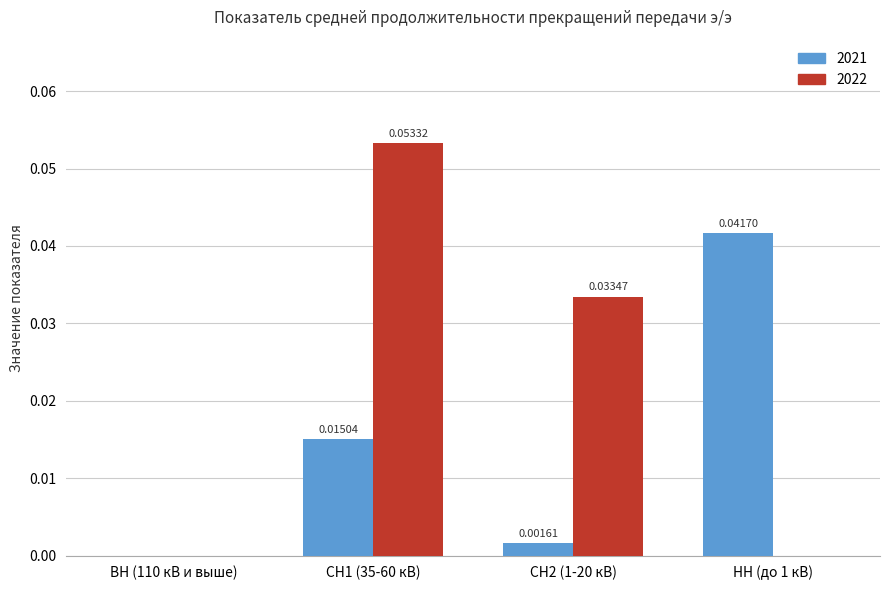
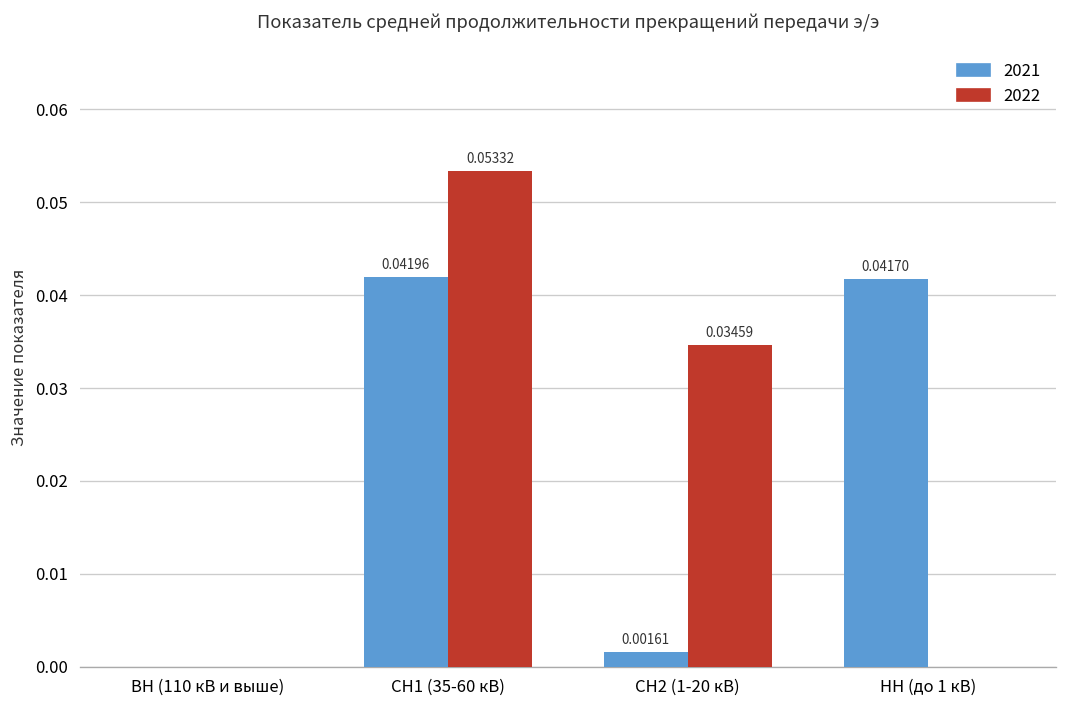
  {
    "2021": {
-     "СН1 (35-60 кВ)": 0.01504,
+     "СН1 (35-60 кВ)": 0.04196,
      "СН2 (1-20 кВ)": 0.00161,
      "НН (до 1 кВ)": 0.04170
    },
    "2022": {
      "СН1 (35-60 кВ)": 0.05332,
-     "СН2 (1-20 кВ)": 0.03347
+     "СН2 (1-20 кВ)": 0.03459
    }
  }
